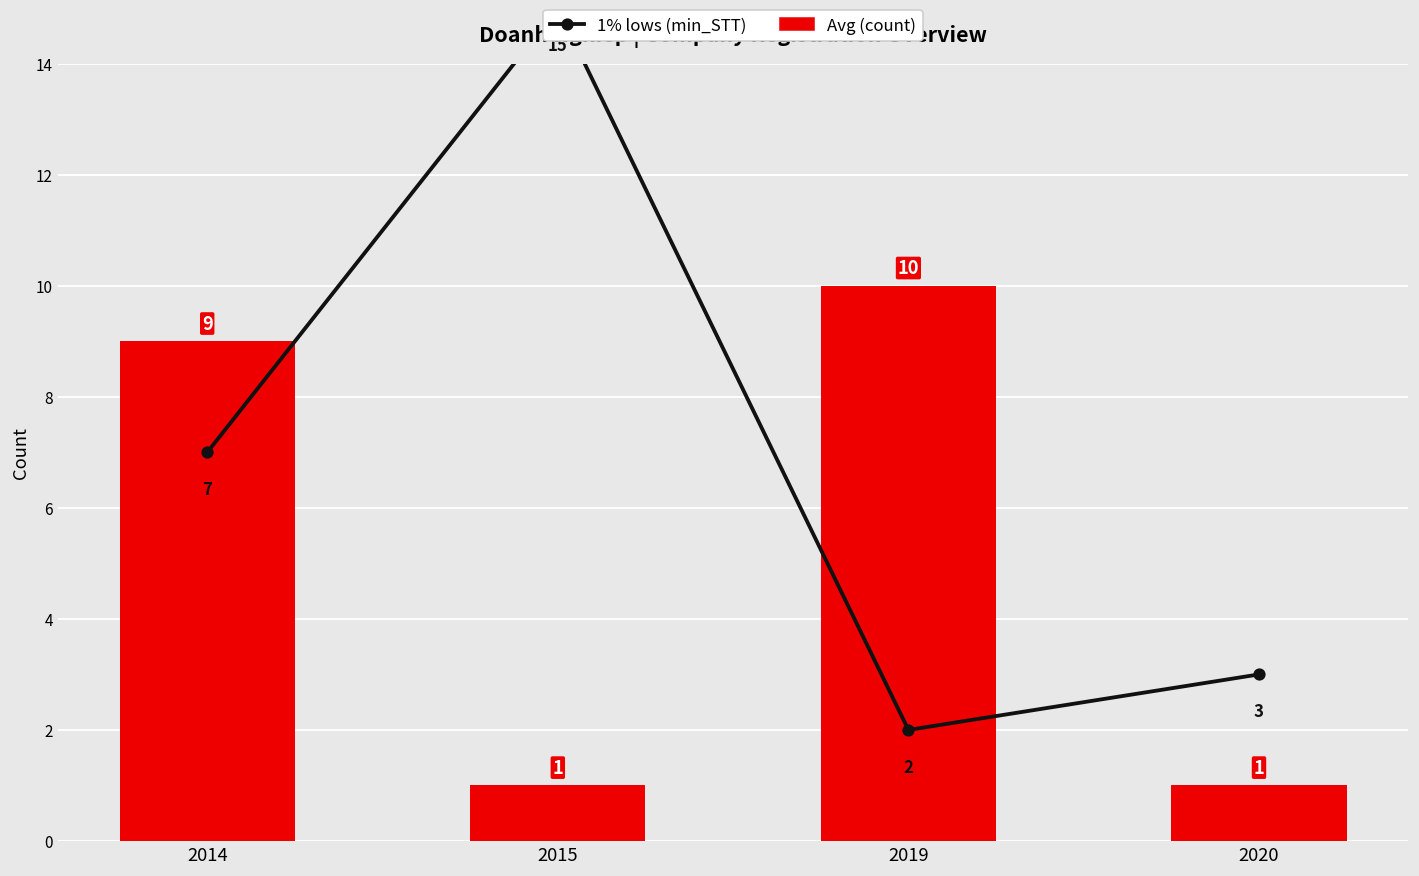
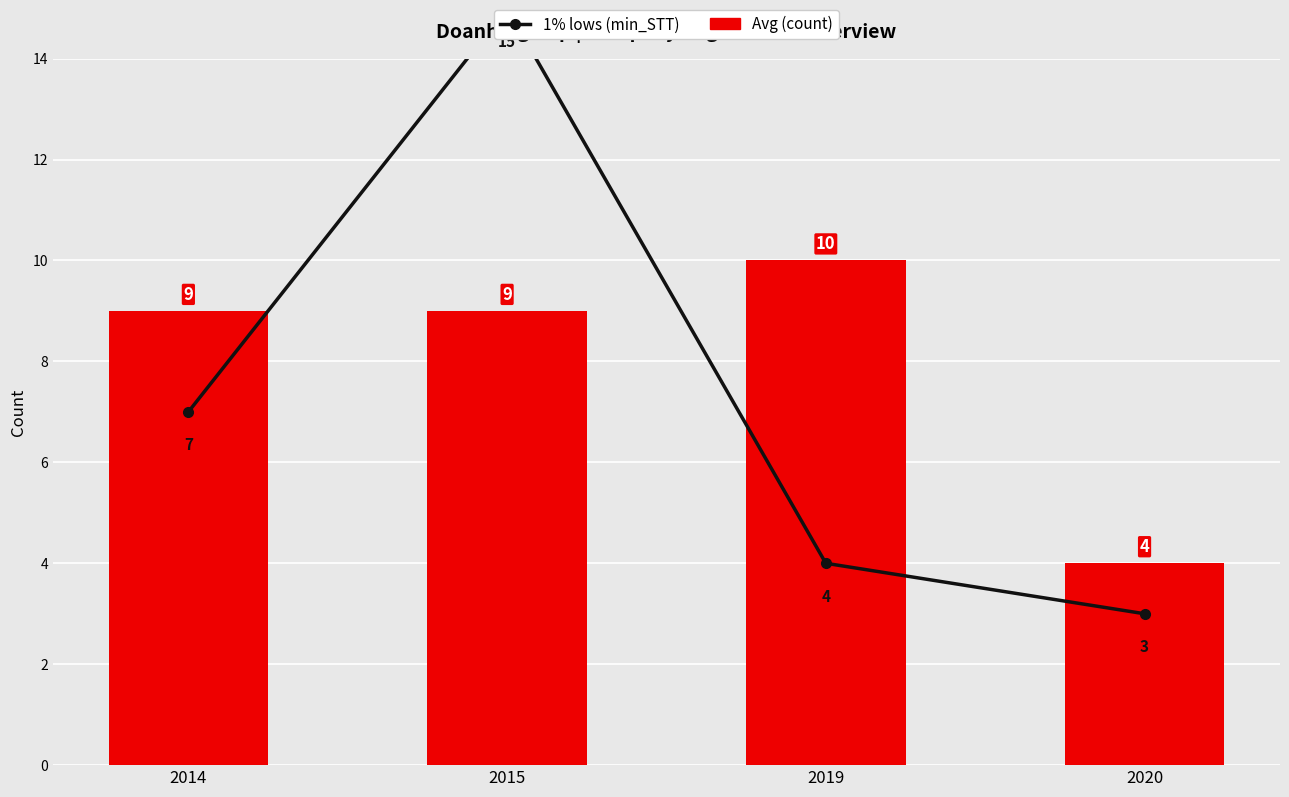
  {
    "Avg (count)": {
-     "2015": 1,
-     "2020": 1
+     "2015": 9,
+     "2020": 4
    },
    "1% lows (min_STT)": {
-     "2019": 2
+     "2019": 4
    }
  }
